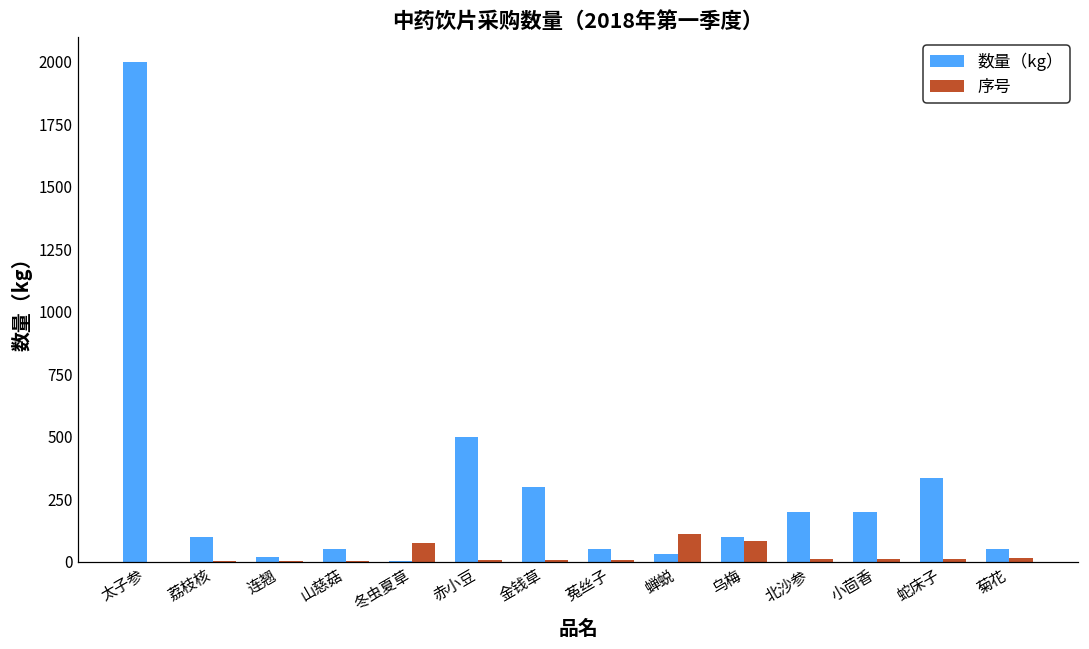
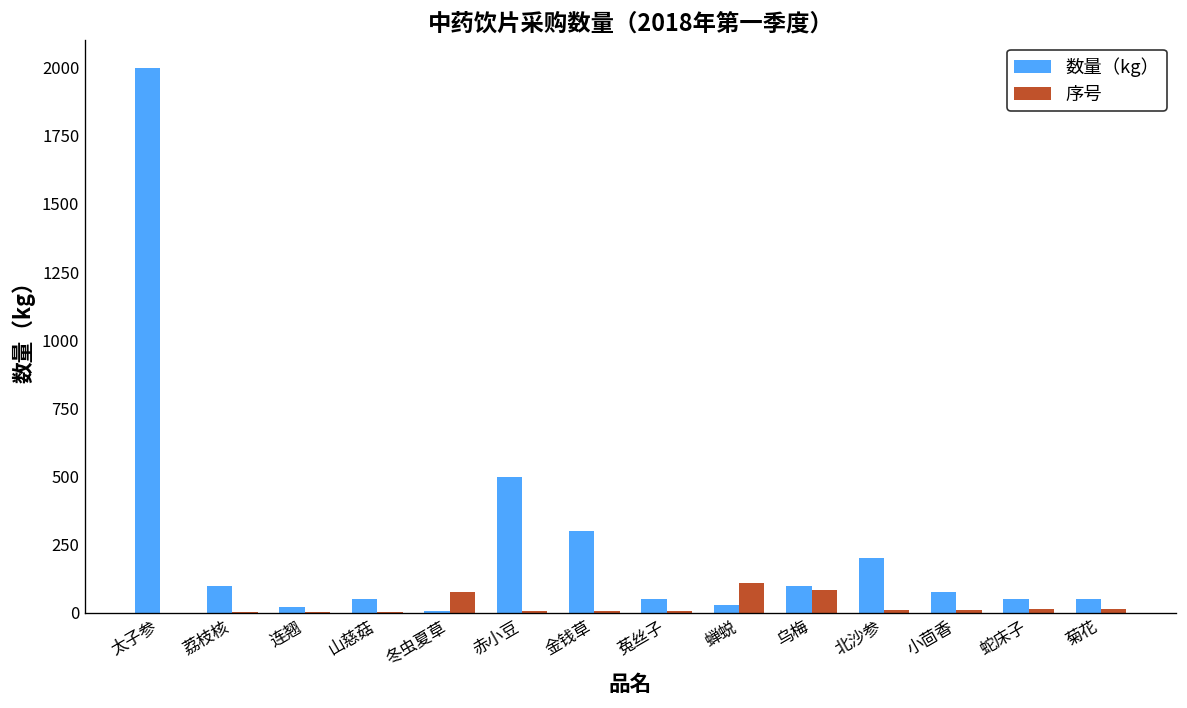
  {
    "数量（kg）": {
      "太子参": 2000,
      "荔枝核": 100,
      "连翘": 20,
      "山慈菇": 50,
      "赤小豆": 500,
      "金钱草": 300,
      "菟丝子": 50,
      "蝉蜕": 30,
      "乌梅": 100,
      "北沙参": 200,
-     "小茴香": 200,
-     "蛇床子": 330,
+     "小茴香": 80,
+     "蛇床子": 50,
      "菊花": 50
    },
    "序号": {
      "冬虫夏草": 80,
      "蝉蜕": 110,
      "乌梅": 80,
      "小茴香": 10,
      "蛇床子": 10,
      "菊花": 10
    }
  }
